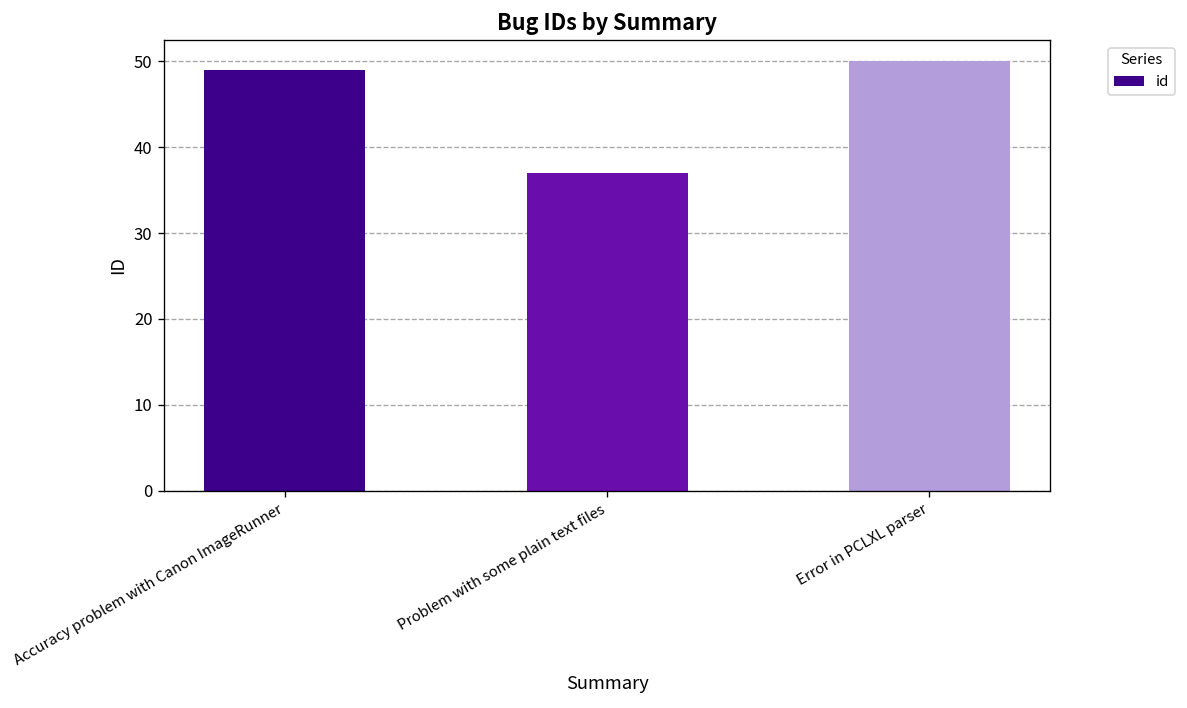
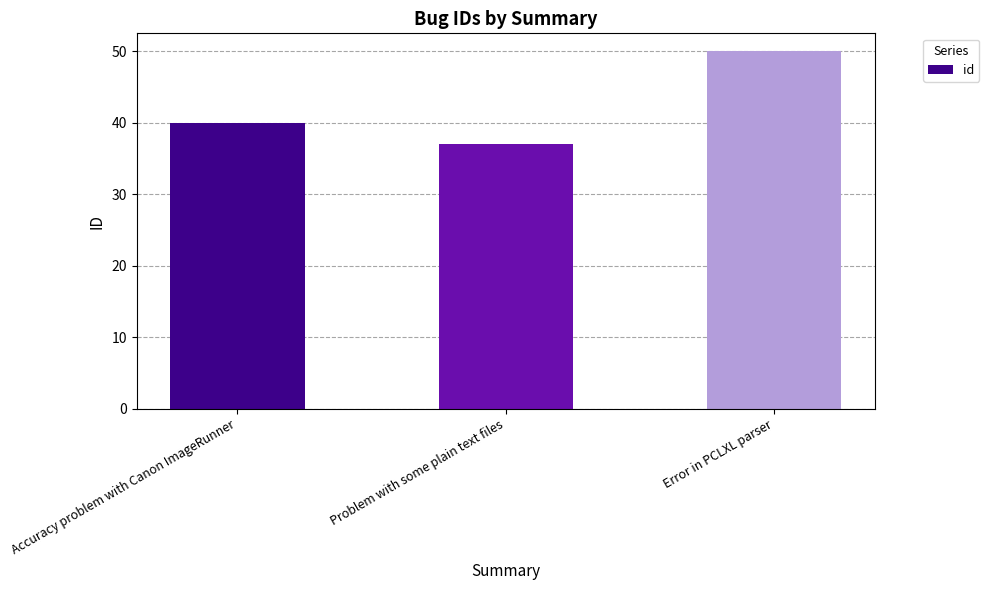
  {
-   "Accuracy problem with Canon ImageRunner": 49,
+   "Accuracy problem with Canon ImageRunner": 40,
    "Problem with some plain text files": 37,
    "Error in PCLXL parser": 50
  }
